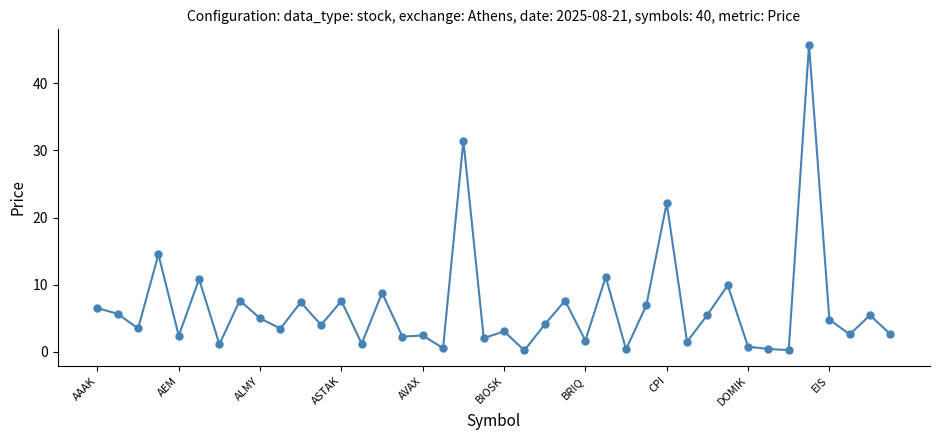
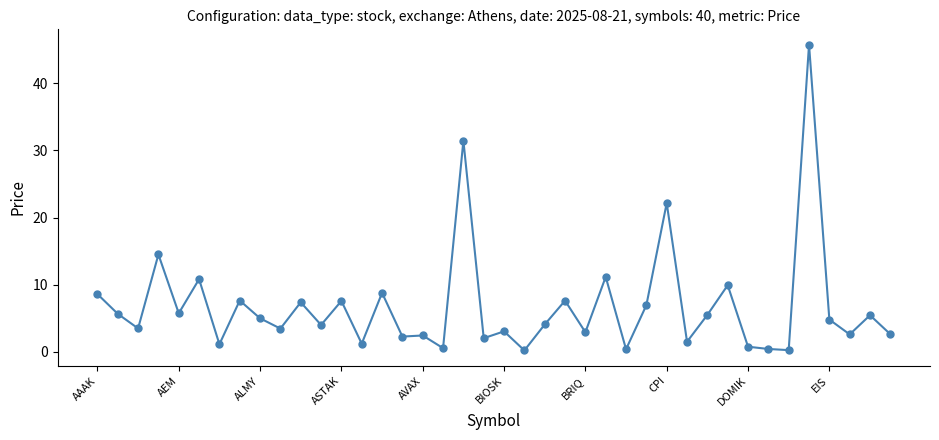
  {
-   "AAAK": 7,
-   "AEM": 2,
+   "AAAK": 9,
+   "AEM": 6,
    "ALMY": 5,
    "ASTAK": 8,
    "AVAX": 2,
    "BIOSK": 3,
-   "BRIQ": 2,
+   "BRIQ": 3,
    "CPI": 22,
    "DOMIK": 1,
    "EIS": 5
  }
